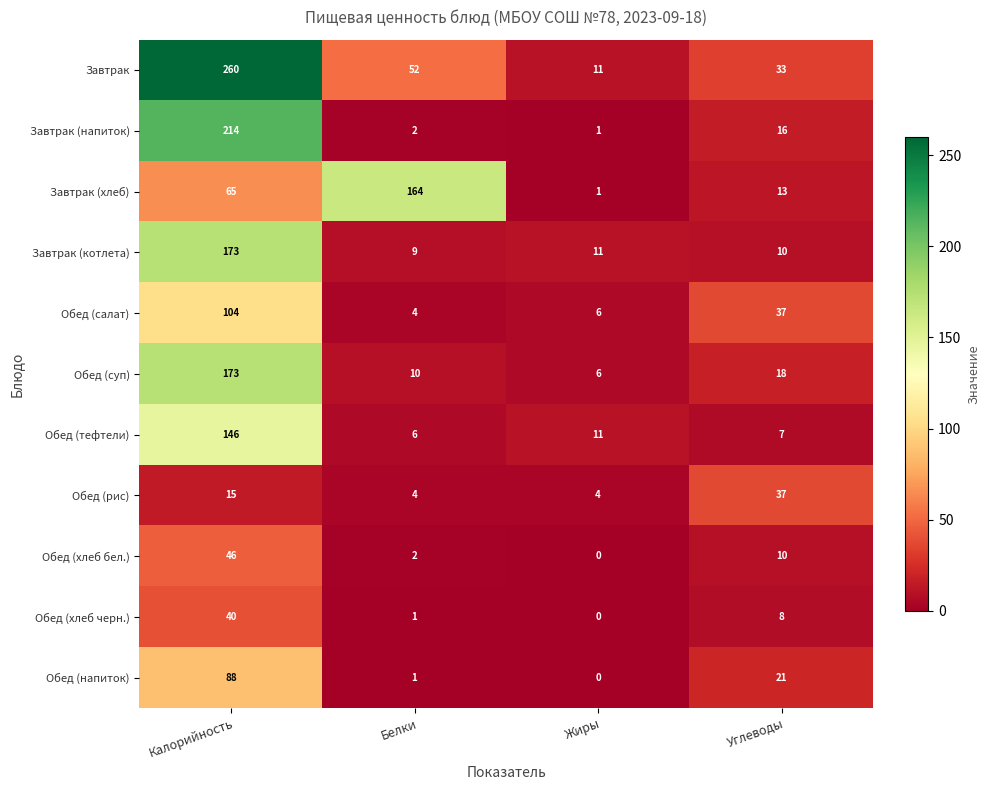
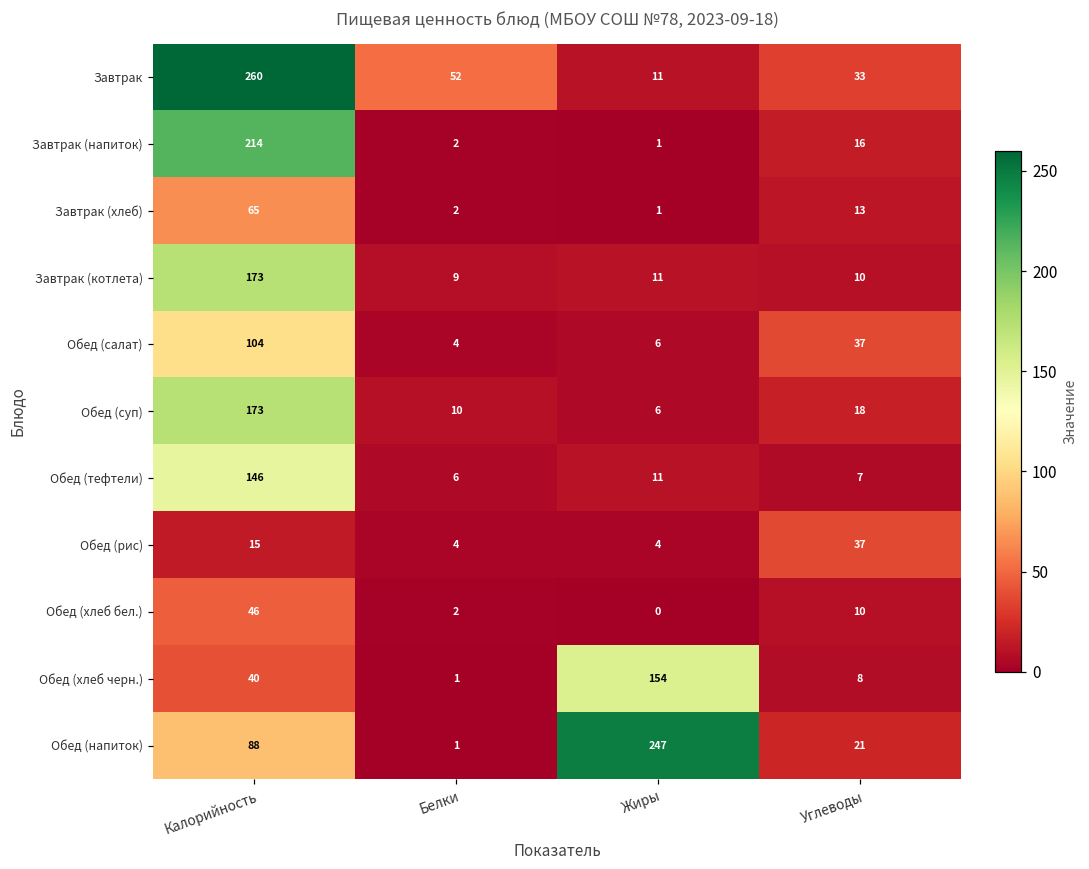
  {
    "Завтрак": {
      "Калорийность": 260,
      "Белки": 52,
      "Жиры": 11,
      "Углеводы": 33
    },
    "Завтрак (напиток)": {
      "Калорийность": 214,
      "Белки": 2,
      "Жиры": 1,
      "Углеводы": 16
    },
    "Завтрак (хлеб)": {
      "Калорийность": 65,
-     "Белки": 164,
+     "Белки": 2,
      "Жиры": 1,
      "Углеводы": 13
    },
    "Завтрак (котлета)": {
      "Калорийность": 173,
      "Белки": 9,
      "Жиры": 11,
      "Углеводы": 10
    },
    "Обед (салат)": {
      "Калорийность": 104,
      "Белки": 4,
      "Жиры": 6,
      "Углеводы": 37
    },
    "Обед (суп)": {
      "Калорийность": 173,
      "Белки": 10,
      "Жиры": 6,
      "Углеводы": 18
    },
    "Обед (тефтели)": {
      "Калорийность": 146,
      "Белки": 6,
      "Жиры": 11,
      "Углеводы": 7
    },
    "Обед (рис)": {
      "Калорийность": 15,
      "Белки": 4,
      "Жиры": 4,
      "Углеводы": 37
    },
    "Обед (хлеб бел.)": {
      "Калорийность": 46,
      "Белки": 2,
      "Жиры": 0,
      "Углеводы": 10
    },
    "Обед (хлеб черн.)": {
      "Калорийность": 40,
      "Белки": 1,
-     "Жиры": 0,
+     "Жиры": 154,
      "Углеводы": 8
    },
    "Обед (напиток)": {
      "Калорийность": 88,
      "Белки": 1,
-     "Жиры": 0,
+     "Жиры": 247,
      "Углеводы": 21
    }
  }
